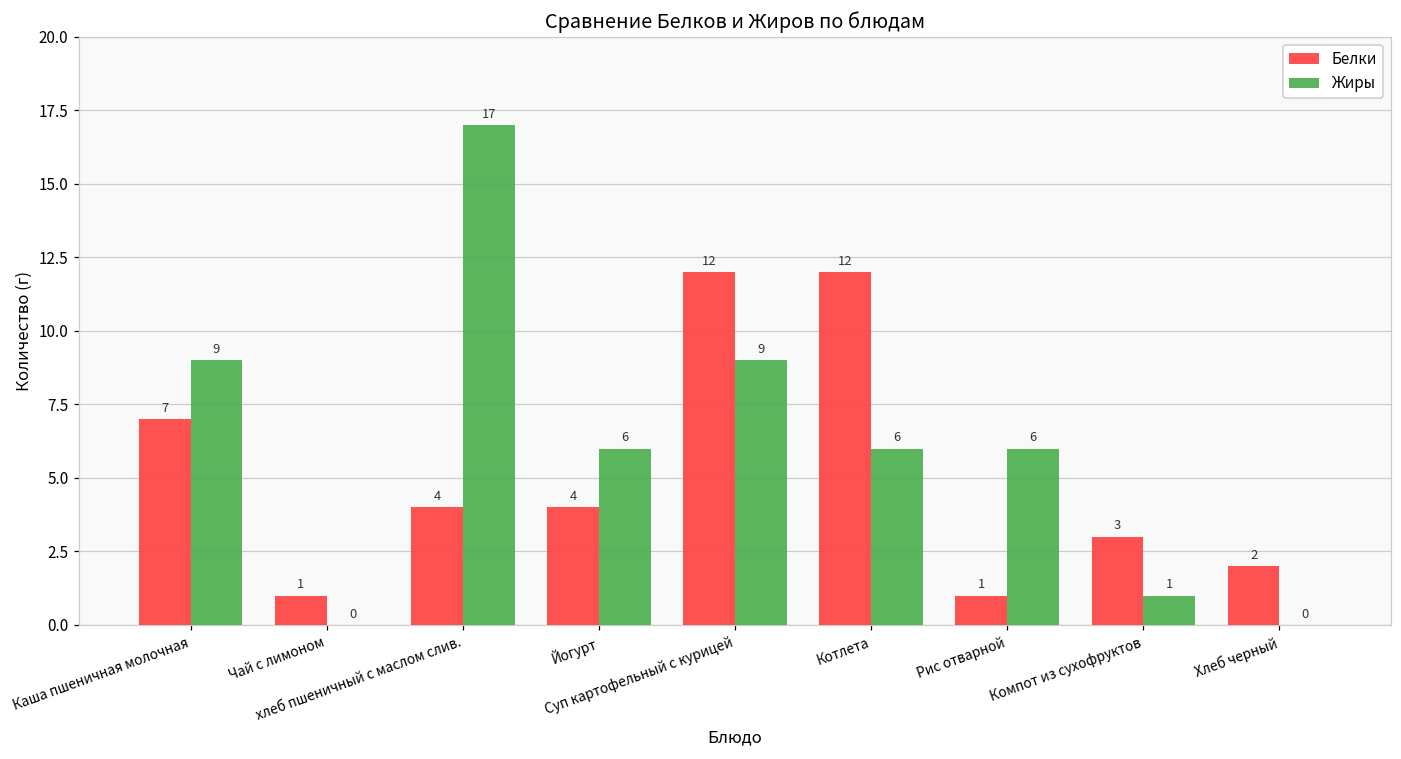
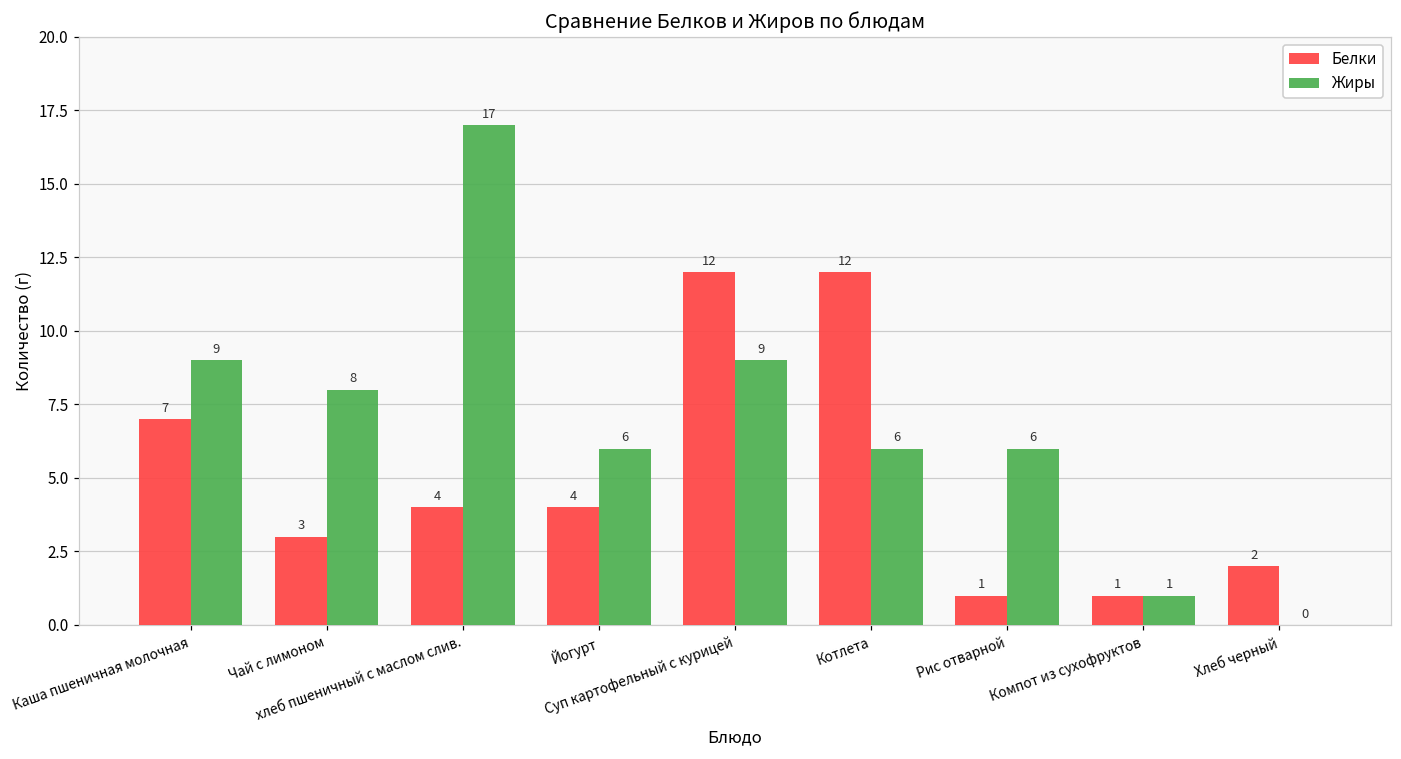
  {
    "Белки": {
      "Каша пшеничная молочная": 7,
-     "Чай с лимоном": 1,
+     "Чай с лимоном": 3,
      "хлеб пшеничный с маслом слив.": 4,
      "Йогурт": 4,
      "Суп картофельный с курицей": 12,
      "Котлета": 12,
      "Рис отварной": 1,
-     "Компот из сухофруктов": 3,
+     "Компот из сухофруктов": 1,
      "Хлеб черный": 2
    },
    "Жиры": {
      "Каша пшеничная молочная": 9,
-     "Чай с лимоном": 0,
+     "Чай с лимоном": 8,
      "хлеб пшеничный с маслом слив.": 17,
      "Йогурт": 6,
      "Суп картофельный с курицей": 9,
      "Котлета": 6,
      "Рис отварной": 6,
      "Компот из сухофруктов": 1,
      "Хлеб черный": 0
    }
  }
